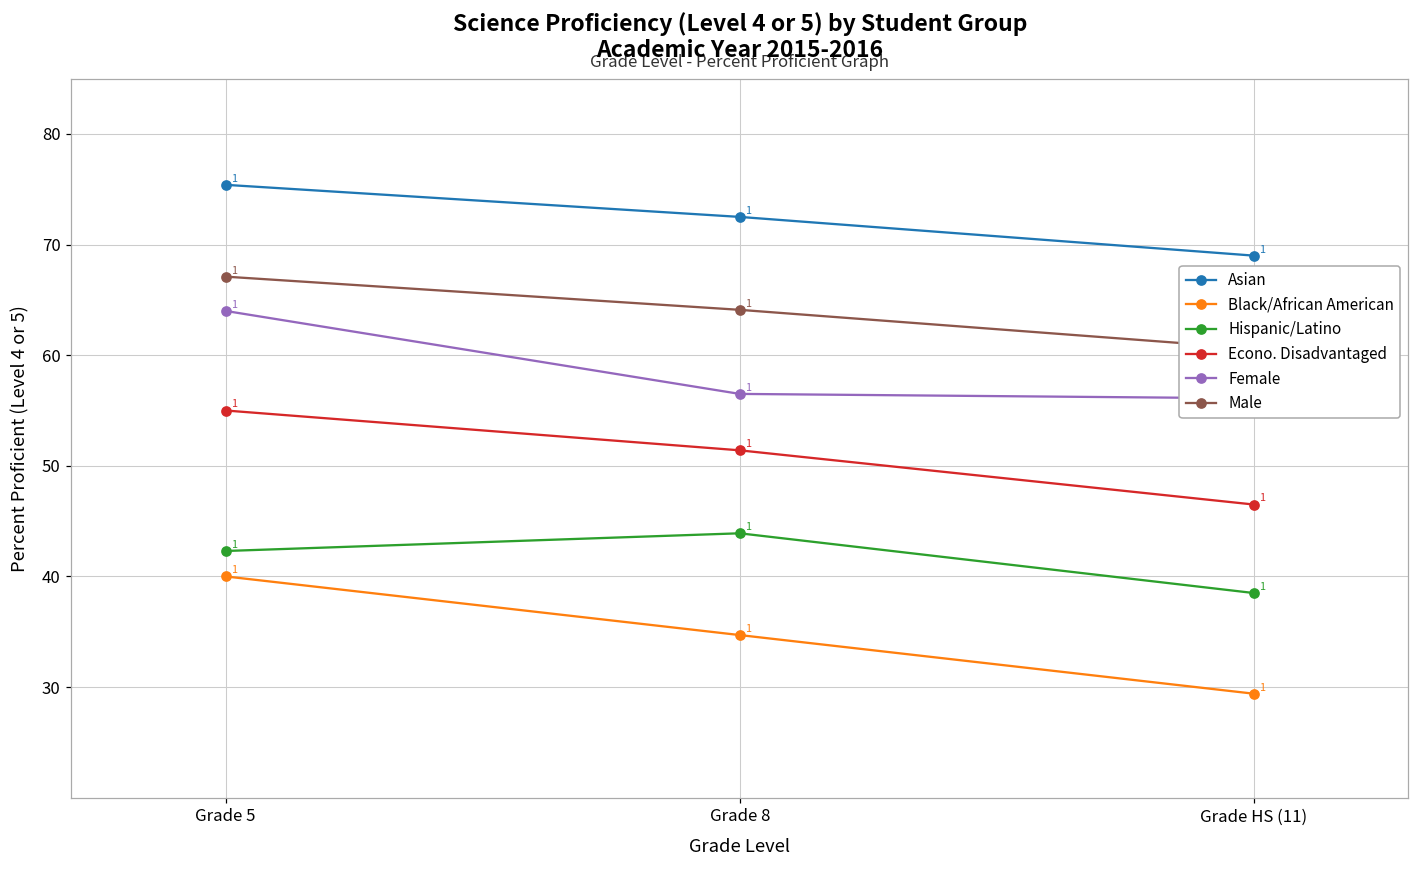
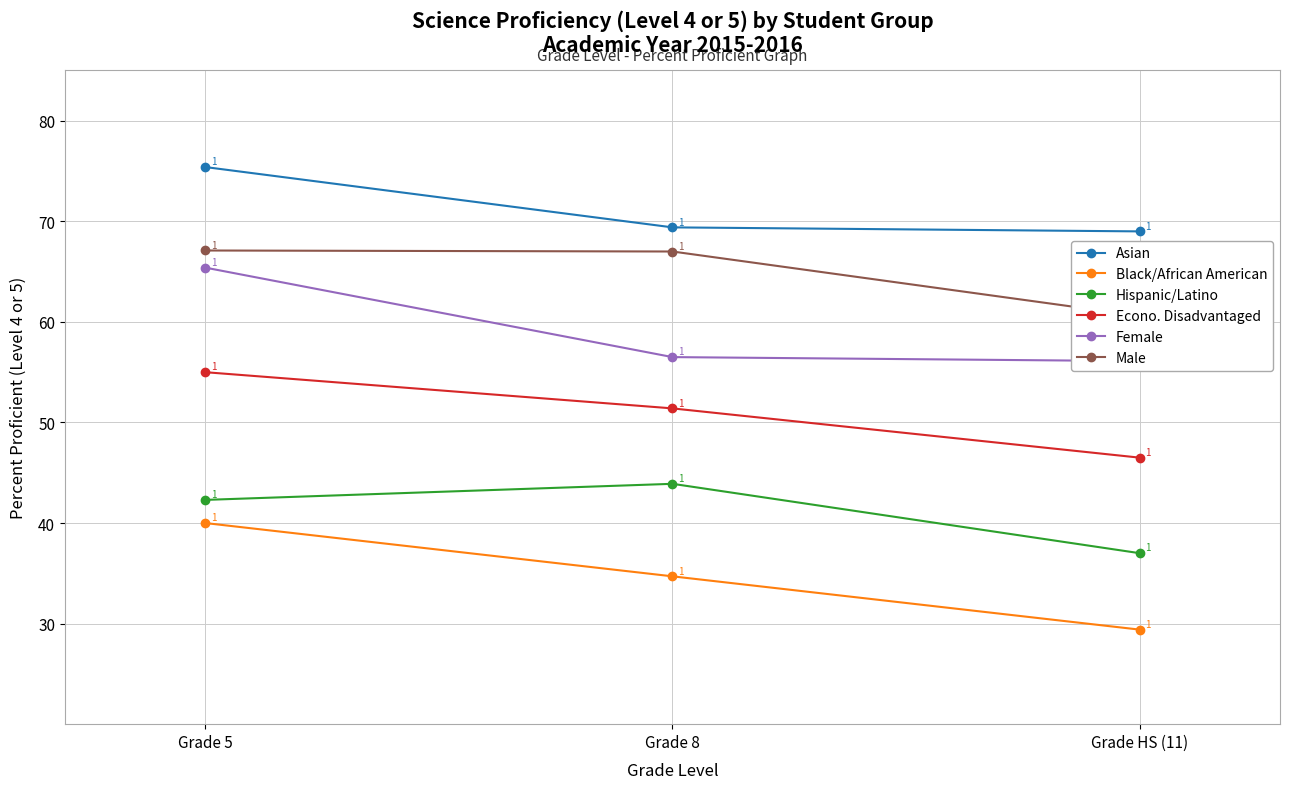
  {
    "Asian": {
-     "Grade 8": 72.5
+     "Grade 8": 69.4
    },
    "Hispanic/Latino": {
-     "Grade HS (11)": 38.5
+     "Grade HS (11)": 37.0
    },
    "Female": {
-     "Grade 5": 64.0
+     "Grade 5": 65.4
    },
    "Male": {
-     "Grade 8": 64.1
+     "Grade 8": 67.0
    }
  }
